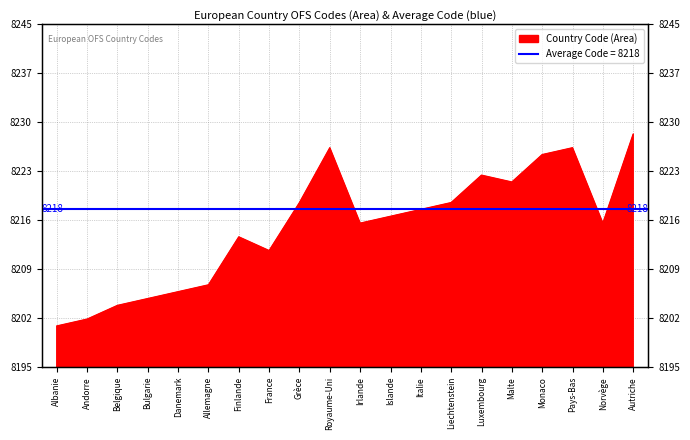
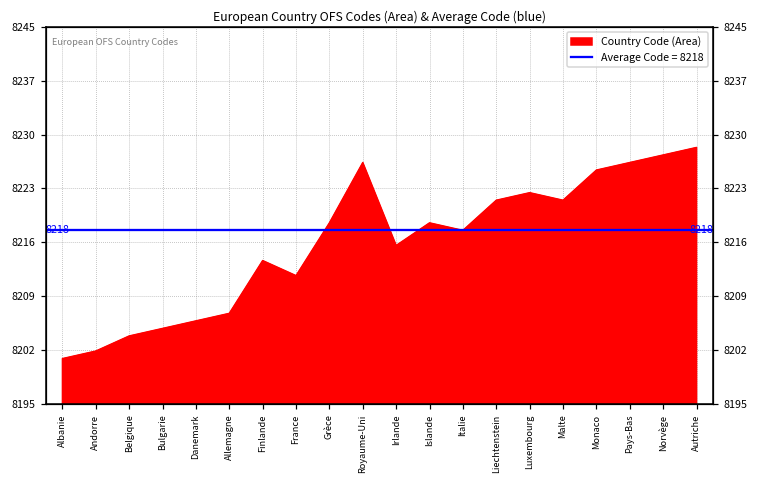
  {
    "Albanie": 8201,
    "Andorre": 8202,
    "Belgique": 8204,
    "Bulgarie": 8205,
    "Danemark": 8206,
    "Allemagne": 8207,
    "Finlande": 8214,
    "France": 8212,
    "Grèce": 8219,
    "Royaume-Uni": 8227,
    "Irlande": 8216,
-   "Islande": 8217,
+   "Islande": 8219,
    "Italie": 8218,
-   "Liechtenstein": 8219,
+   "Liechtenstein": 8222,
    "Luxembourg": 8223,
    "Malte": 8222,
    "Monaco": 8226,
    "Pays-Bas": 8227,
-   "Norvège": 8216,
+   "Norvège": 8228,
    "Autriche": 8229
  }
